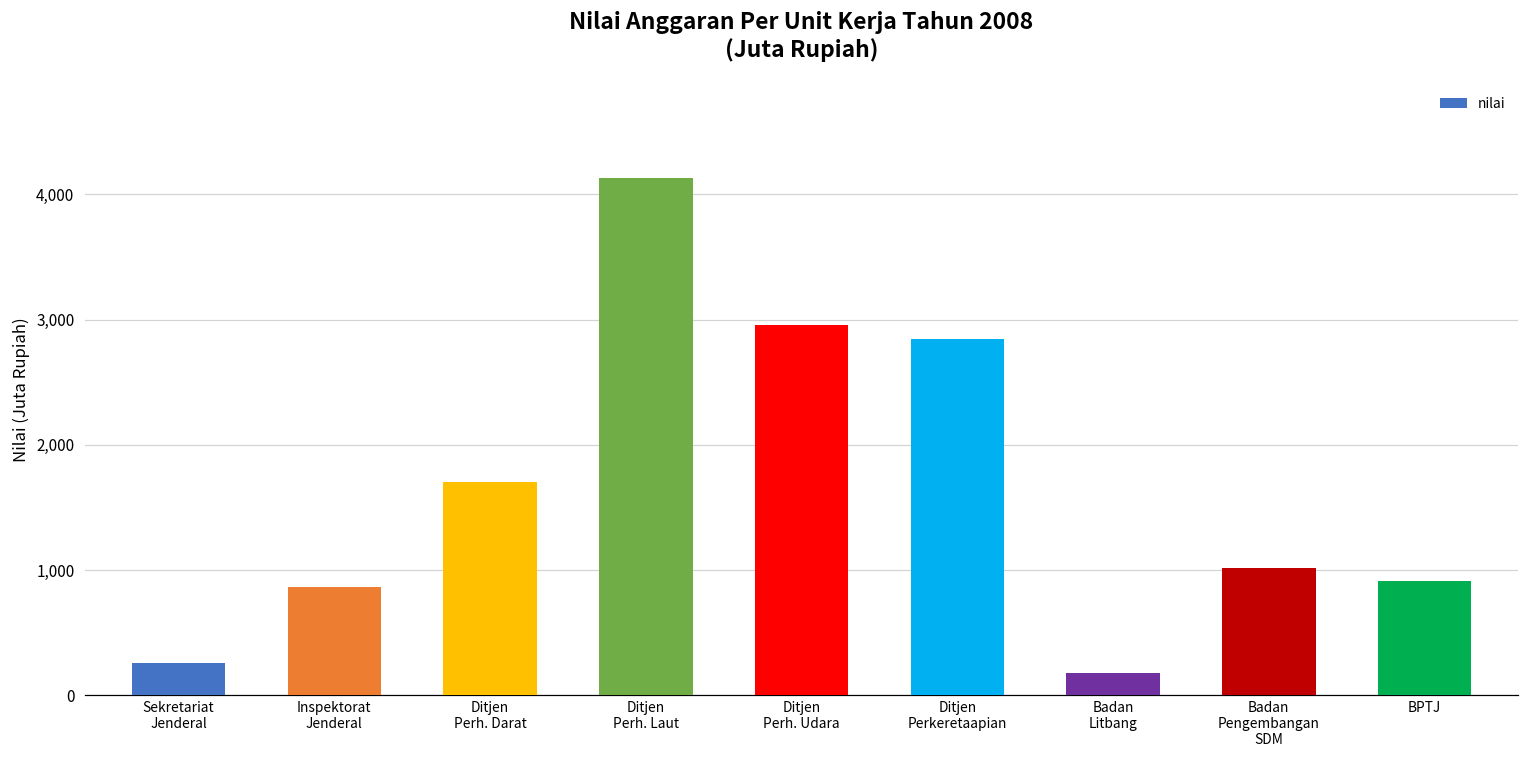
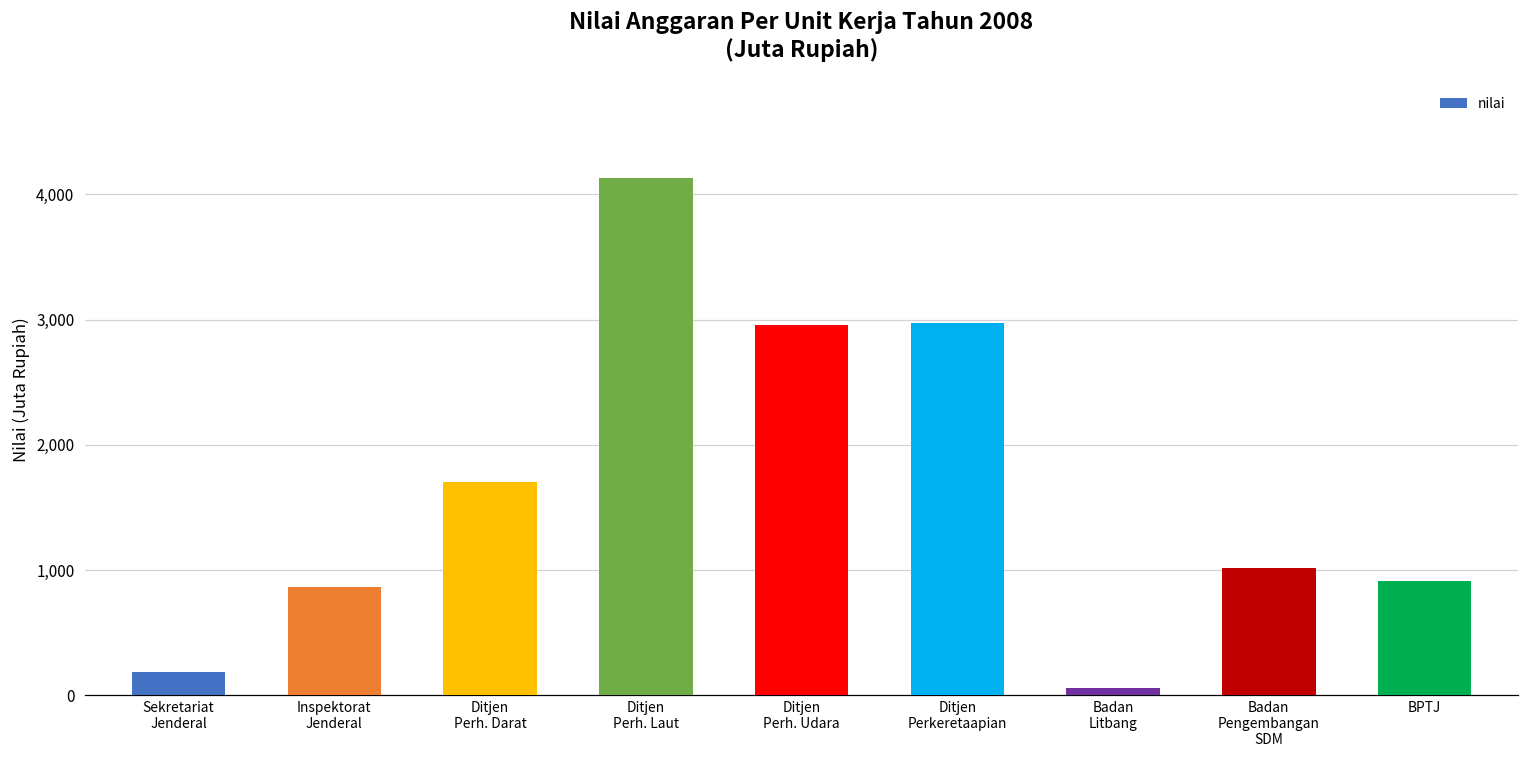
  {
-   "Sekretariat Jenderal": "260",
+   "Sekretariat Jenderal": "190",
    "Inspektorat Jenderal": "860",
    "Ditjen Perh. Darat": "1,700",
    "Ditjen Perh. Laut": "4,130",
    "Ditjen Perh. Udara": "2,960",
-   "Ditjen Perkeretaapian": "2,850",
-   "Badan Litbang": "180",
+   "Ditjen Perkeretaapian": "2,970",
+   "Badan Litbang": "60",
    "Badan Pengembangan SDM": "1,010",
    "BPTJ": "910"
  }
